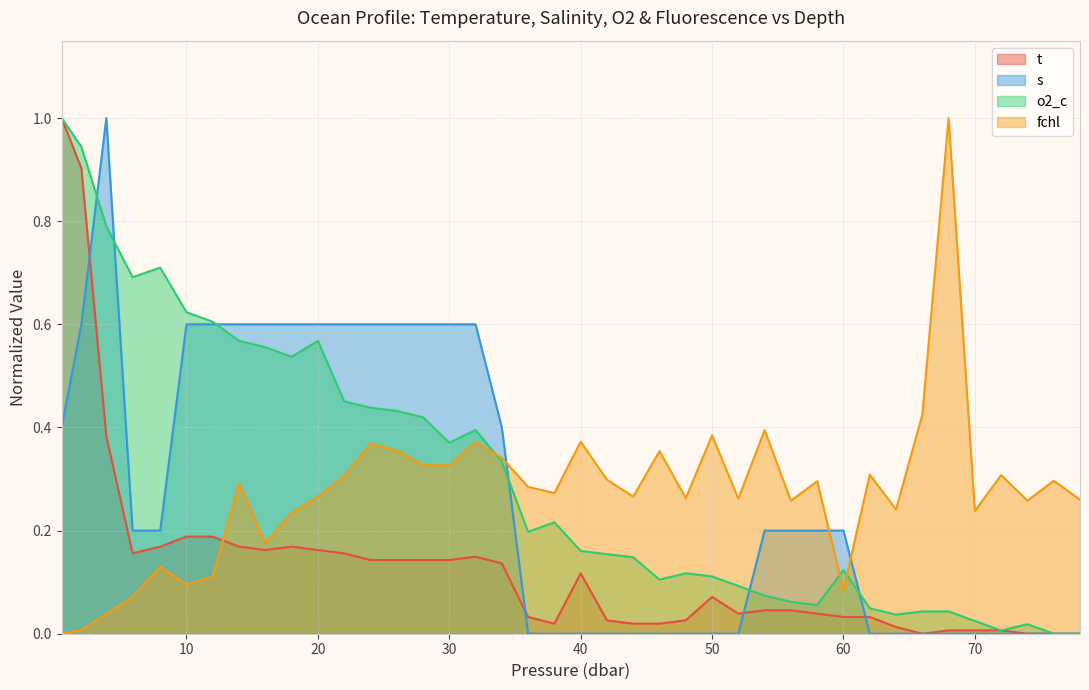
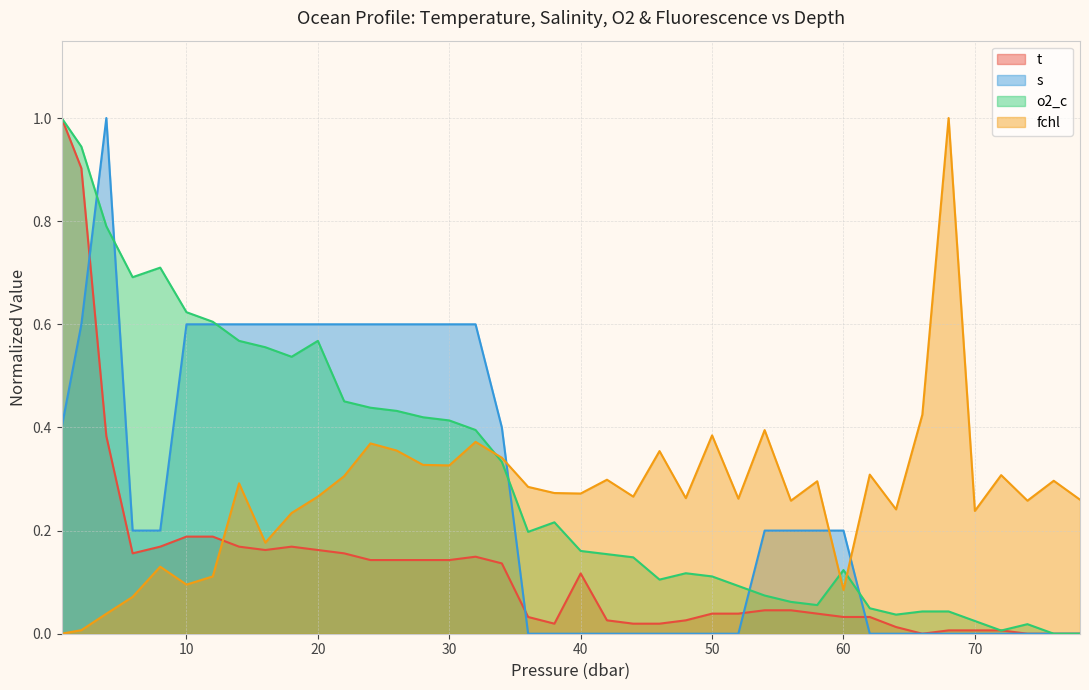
  {
    "t": {
      "10": 0.19,
      "20": 0.16,
      "30": 0.14,
      "40": 0.12,
-     "50": 0.07,
+     "50": 0.04,
      "60": 0.03,
      "70": 0.01
    },
    "s": {
      "10": 0.60,
      "20": 0.60,
      "30": 0.60,
      "40": 0.00,
      "50": 0.00,
      "60": 0.20,
      "70": 0.00
    },
    "o2_c": {
      "10": 0.62,
      "20": 0.57,
-     "30": 0.37,
+     "30": 0.41,
      "40": 0.16,
      "50": 0.11,
      "60": 0.12,
      "70": 0.02
    },
    "fchl": {
      "10": 0.10,
      "20": 0.27,
      "30": 0.33,
-     "40": 0.37,
+     "40": 0.27,
      "50": 0.38,
      "60": 0.08,
      "70": 0.24
    }
  }
